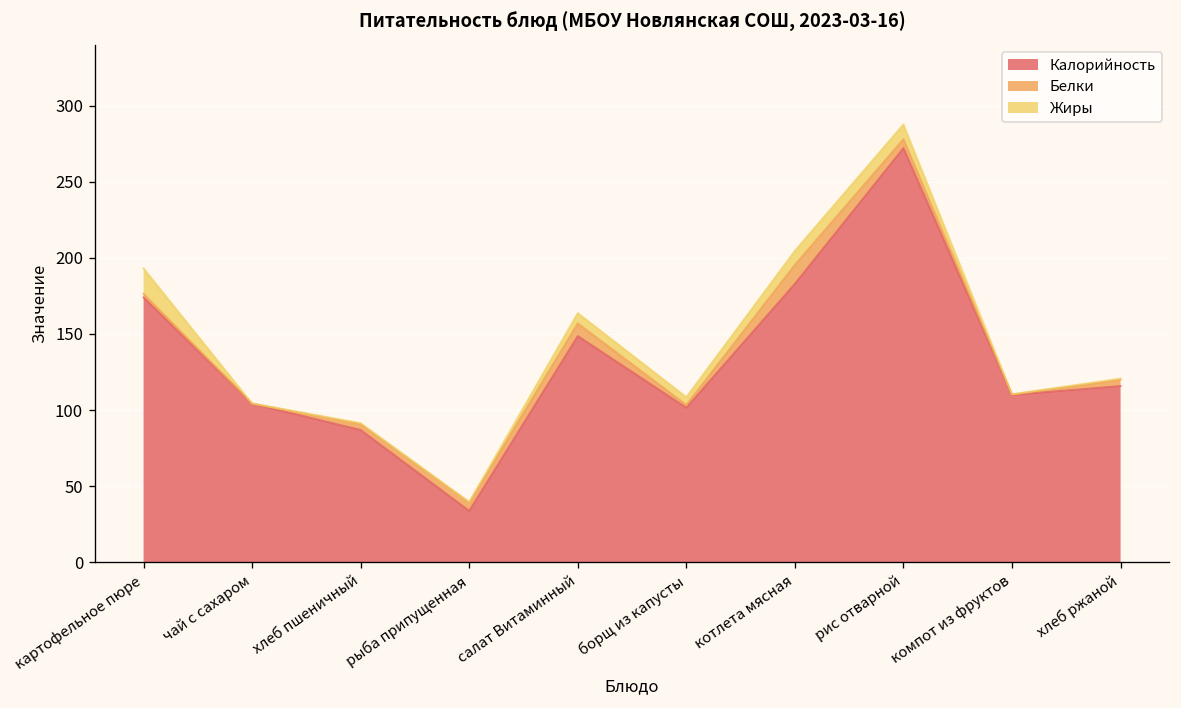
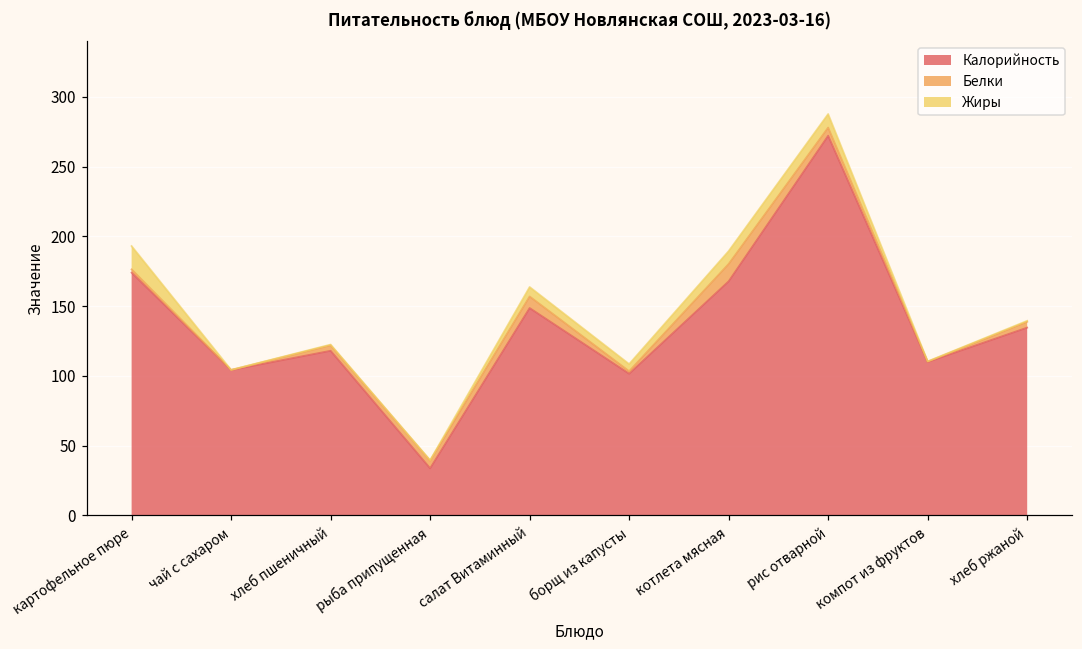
  {
    "Калорийность": {
      "картофельное пюре": 174,
-     "хлеб пшеничный": 87,
+     "хлеб пшеничный": 118,
      "рыба припущенная": 34,
      "салат Витаминный": 149,
-     "котлета мясная": 183,
+     "котлета мясная": 168,
      "рис отварной": 272,
-     "хлеб ржаной": 116
+     "хлеб ржаной": 135
    }
  }
